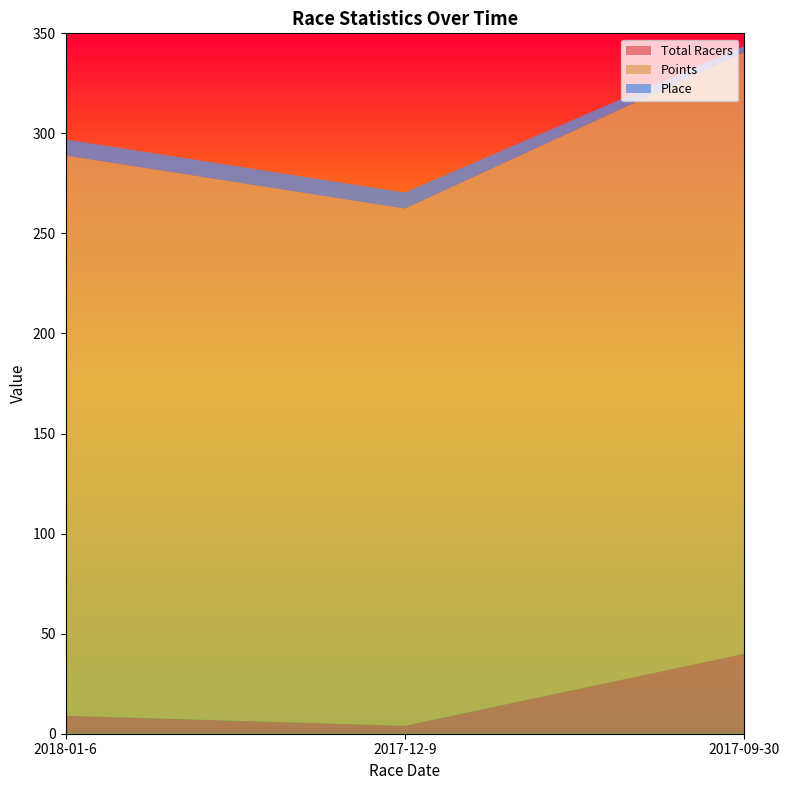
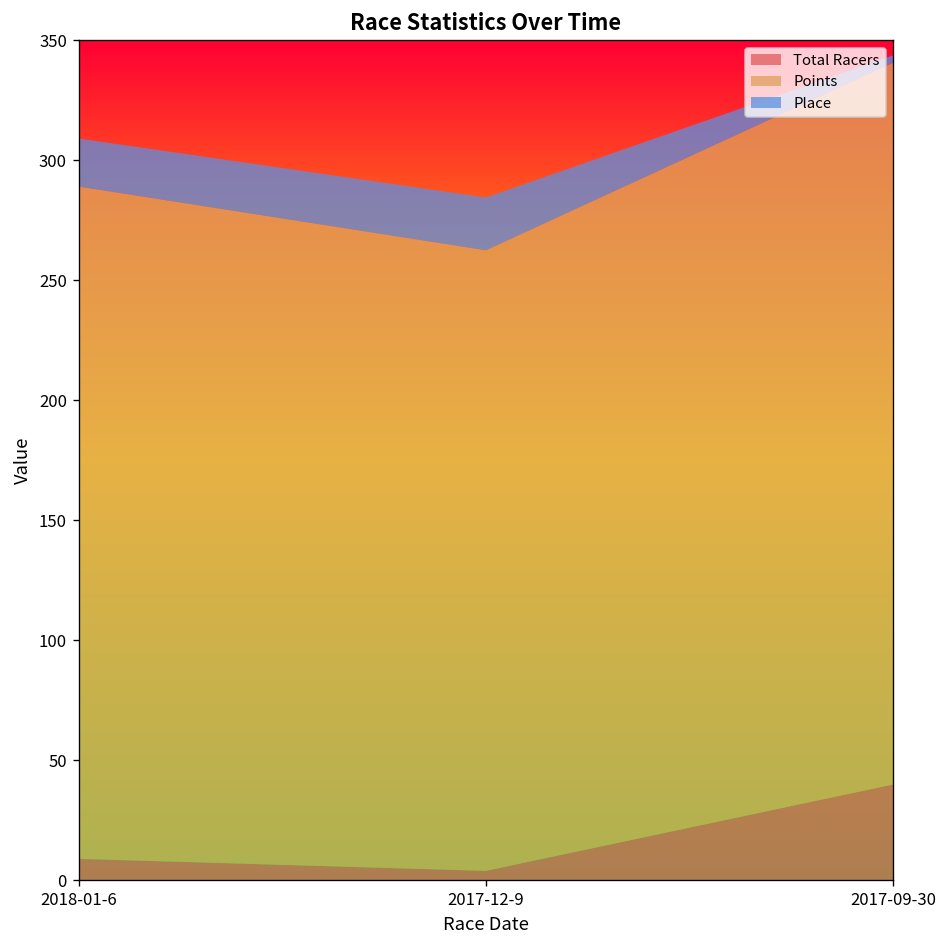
  {
    "Total Racers": {
      "2018-01-6": 9,
      "2017-12-9": 4,
      "2017-09-30": 40
    },
    "Points": {
      "2018-01-6": 280,
      "2017-12-9": 258,
      "2017-09-30": 301
    },
    "Place": {
-     "2018-01-6": 8,
-     "2017-12-9": 8,
+     "2018-01-6": 20,
+     "2017-12-9": 22,
      "2017-09-30": 3
    }
  }
